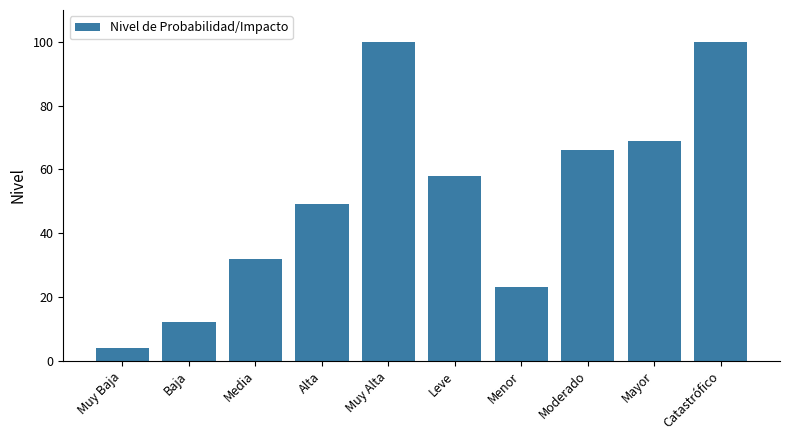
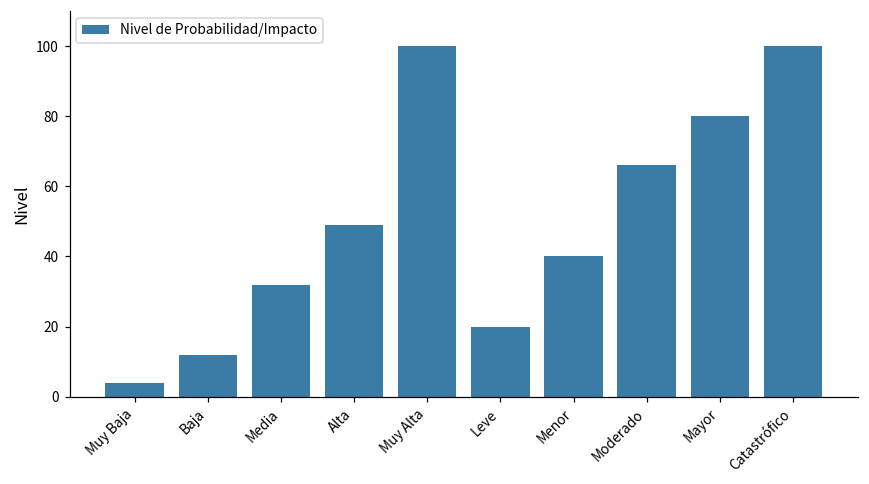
  {
    "Muy Baja": 4,
    "Baja": 12,
    "Media": 32,
    "Alta": 49,
    "Muy Alta": 100,
-   "Leve": 58,
-   "Menor": 23,
+   "Leve": 20,
+   "Menor": 40,
    "Moderado": 66,
-   "Mayor": 69,
+   "Mayor": 80,
    "Catastrófico": 100
  }
